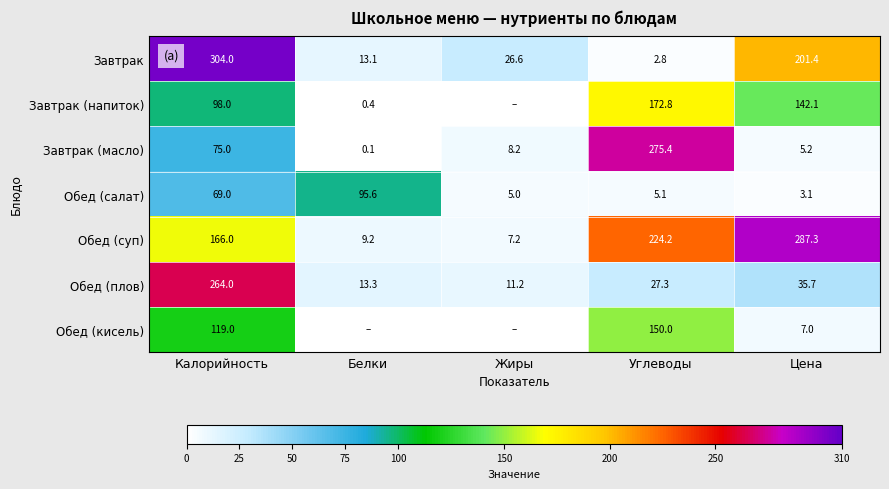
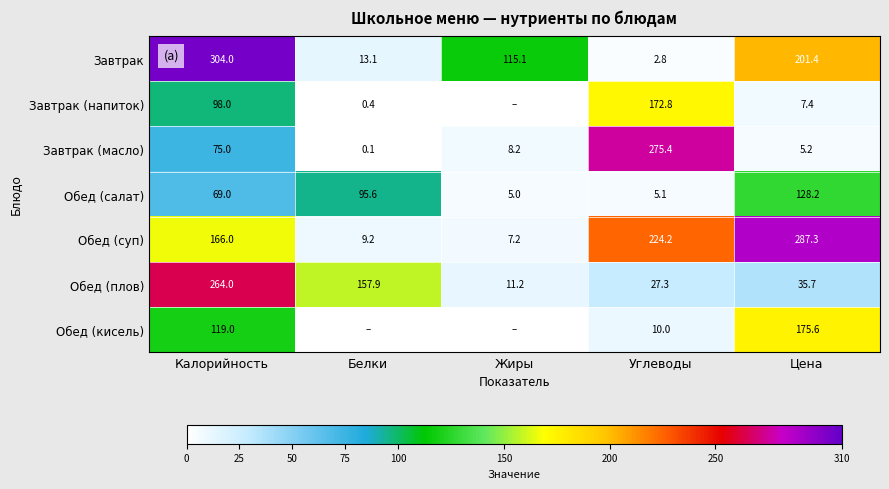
  {
    "Завтрак": {
      "Калорийность": 304.0,
      "Белки": 13.1,
-     "Жиры": 26.6,
+     "Жиры": 115.1,
      "Углеводы": 2.8,
      "Цена": 201.4
    },
    "Завтрак (напиток)": {
      "Калорийность": 98.0,
      "Белки": 0.4,
      "Углеводы": 172.8,
-     "Цена": 142.1
+     "Цена": 7.4
    },
    "Завтрак (масло)": {
      "Калорийность": 75.0,
      "Белки": 0.1,
      "Жиры": 8.2,
      "Углеводы": 275.4,
      "Цена": 5.2
    },
    "Обед (салат)": {
      "Калорийность": 69.0,
      "Белки": 95.6,
      "Жиры": 5.0,
      "Углеводы": 5.1,
-     "Цена": 3.1
+     "Цена": 128.2
    },
    "Обед (суп)": {
      "Калорийность": 166.0,
      "Белки": 9.2,
      "Жиры": 7.2,
      "Углеводы": 224.2,
      "Цена": 287.3
    },
    "Обед (плов)": {
      "Калорийность": 264.0,
-     "Белки": 13.3,
+     "Белки": 157.9,
      "Жиры": 11.2,
      "Углеводы": 27.3,
      "Цена": 35.7
    },
    "Обед (кисель)": {
      "Калорийность": 119.0,
-     "Углеводы": 150.0,
-     "Цена": 7.0
+     "Углеводы": 10.0,
+     "Цена": 175.6
    }
  }
